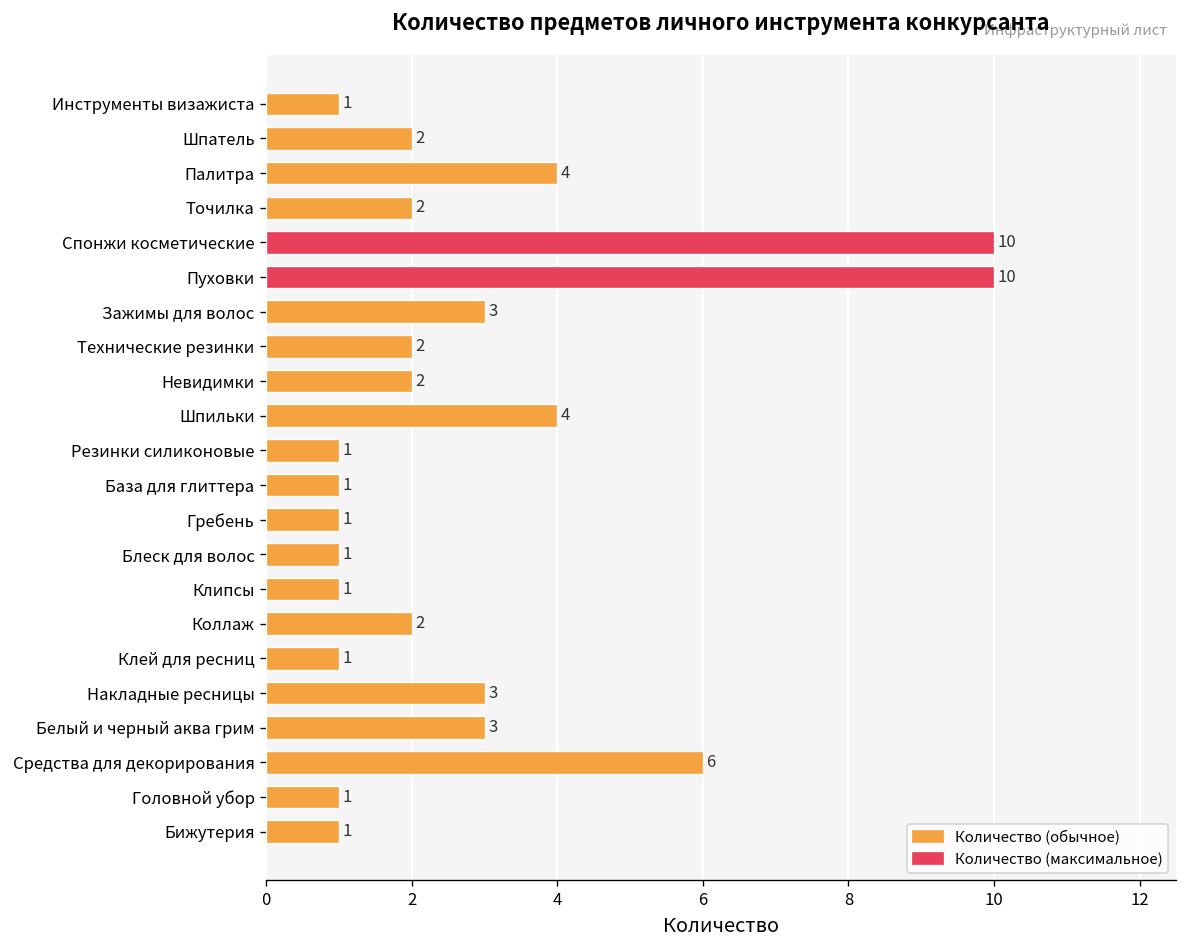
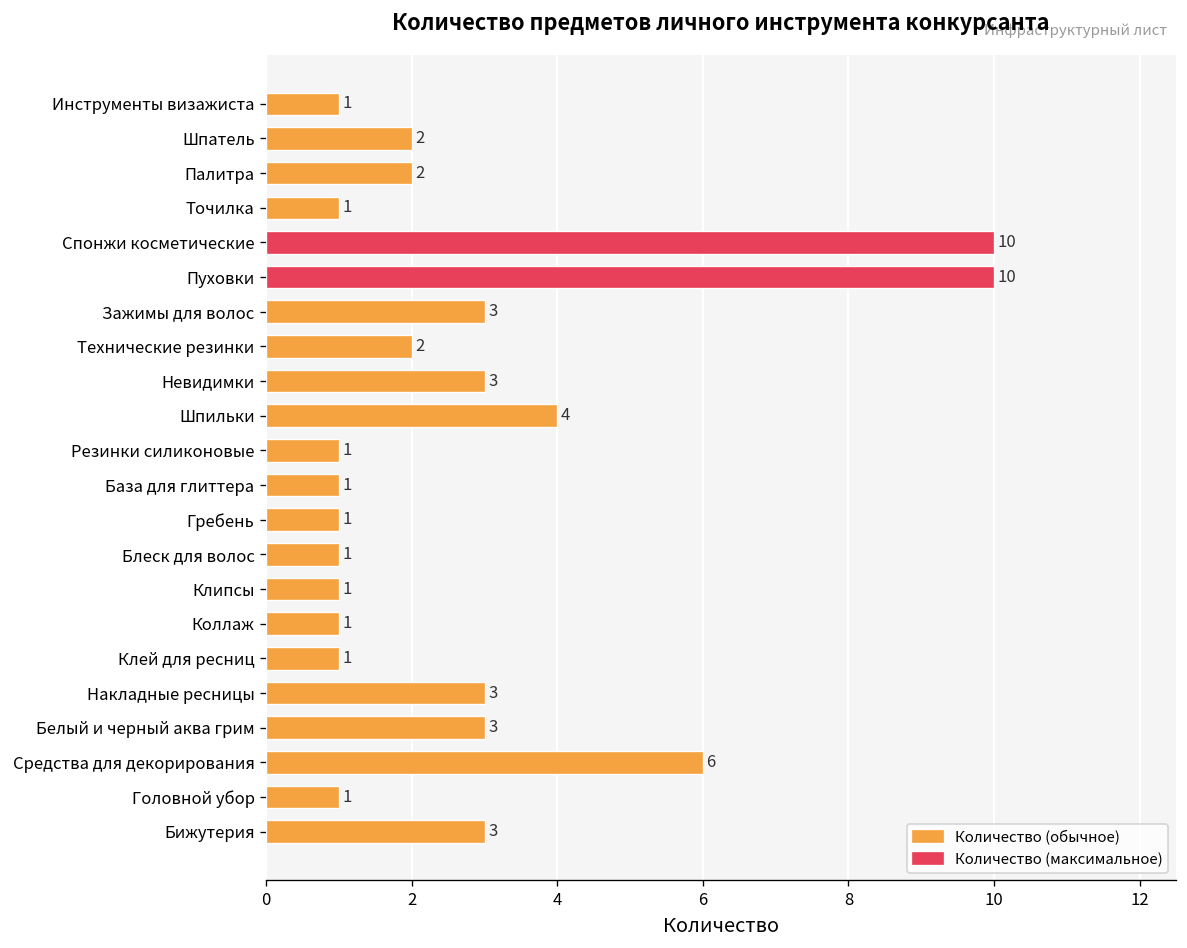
  {
    "Инструменты визажиста": 1,
    "Шпатель": 2,
-   "Палитра": 4,
-   "Точилка": 2,
+   "Палитра": 2,
+   "Точилка": 1,
    "Спонжи косметические": 10,
    "Пуховки": 10,
    "Зажимы для волос": 3,
    "Технические резинки": 2,
-   "Невидимки": 2,
+   "Невидимки": 3,
    "Шпильки": 4,
    "Резинки силиконовые": 1,
    "База для глиттера": 1,
    "Гребень": 1,
    "Блеск для волос": 1,
    "Клипсы": 1,
-   "Коллаж": 2,
+   "Коллаж": 1,
    "Клей для ресниц": 1,
    "Накладные ресницы": 3,
    "Белый и черный аква грим": 3,
    "Средства для декорирования": 6,
    "Головной убор": 1,
-   "Бижутерия": 1
+   "Бижутерия": 3
  }
